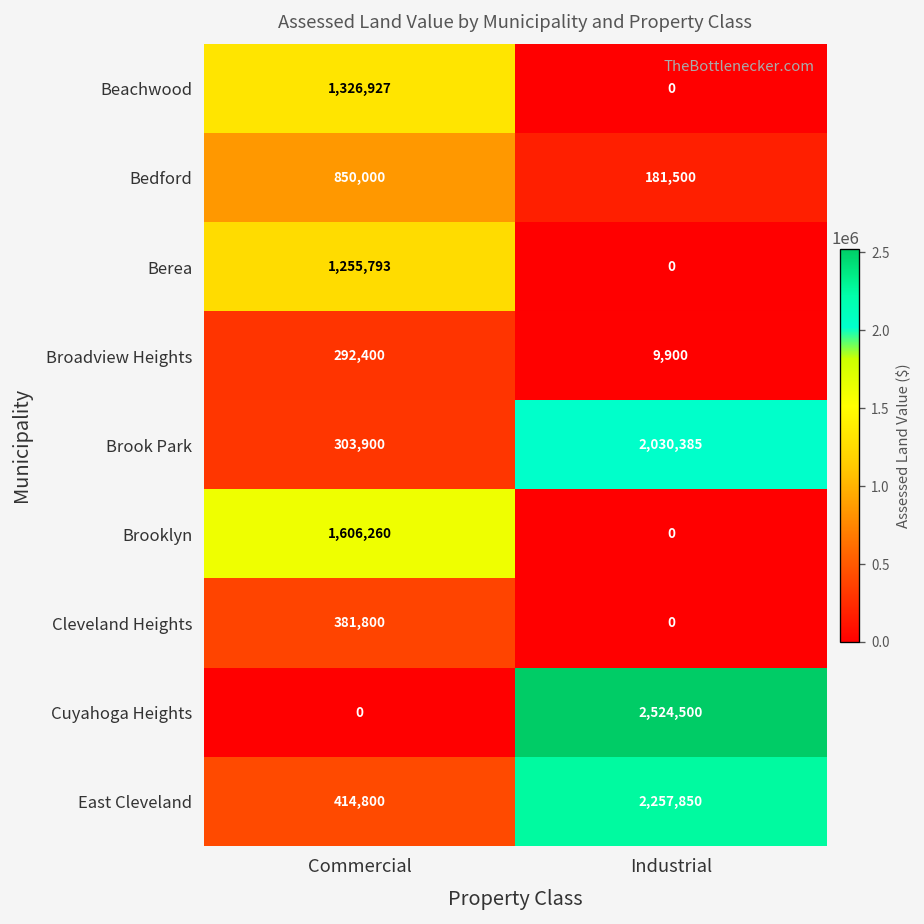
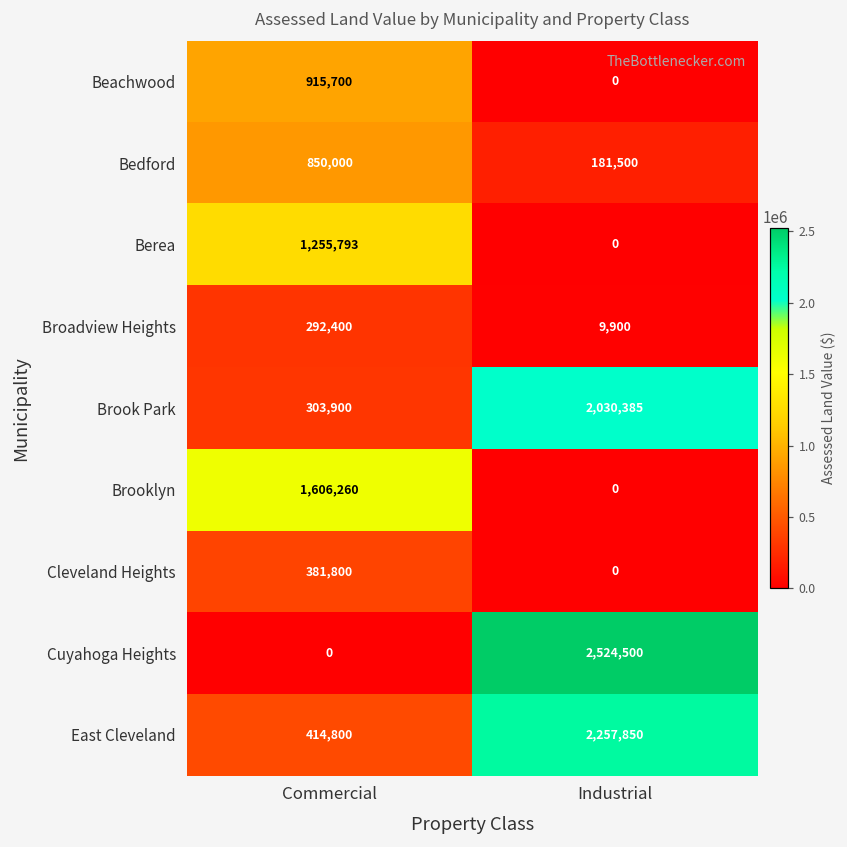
  {
    "Beachwood": {
-     "Commercial": "1,326,927"
+     "Commercial": "915,700"
    },
    "Bedford": {
      "Commercial": "850,000",
      "Industrial": "181,500"
    },
    "Berea": {
      "Commercial": "1,255,793",
      "Industrial": "0"
    },
    "Broadview Heights": {
      "Commercial": "292,400",
      "Industrial": "9,900"
    },
    "Brook Park": {
      "Commercial": "303,900",
      "Industrial": "2,030,385"
    },
    "Brooklyn": {
      "Commercial": "1,606,260",
      "Industrial": "0"
    },
    "Cleveland Heights": {
      "Commercial": "381,800",
      "Industrial": "0"
    },
    "Cuyahoga Heights": {
      "Commercial": "0",
      "Industrial": "2,524,500"
    },
    "East Cleveland": {
      "Commercial": "414,800",
      "Industrial": "2,257,850"
    }
  }
